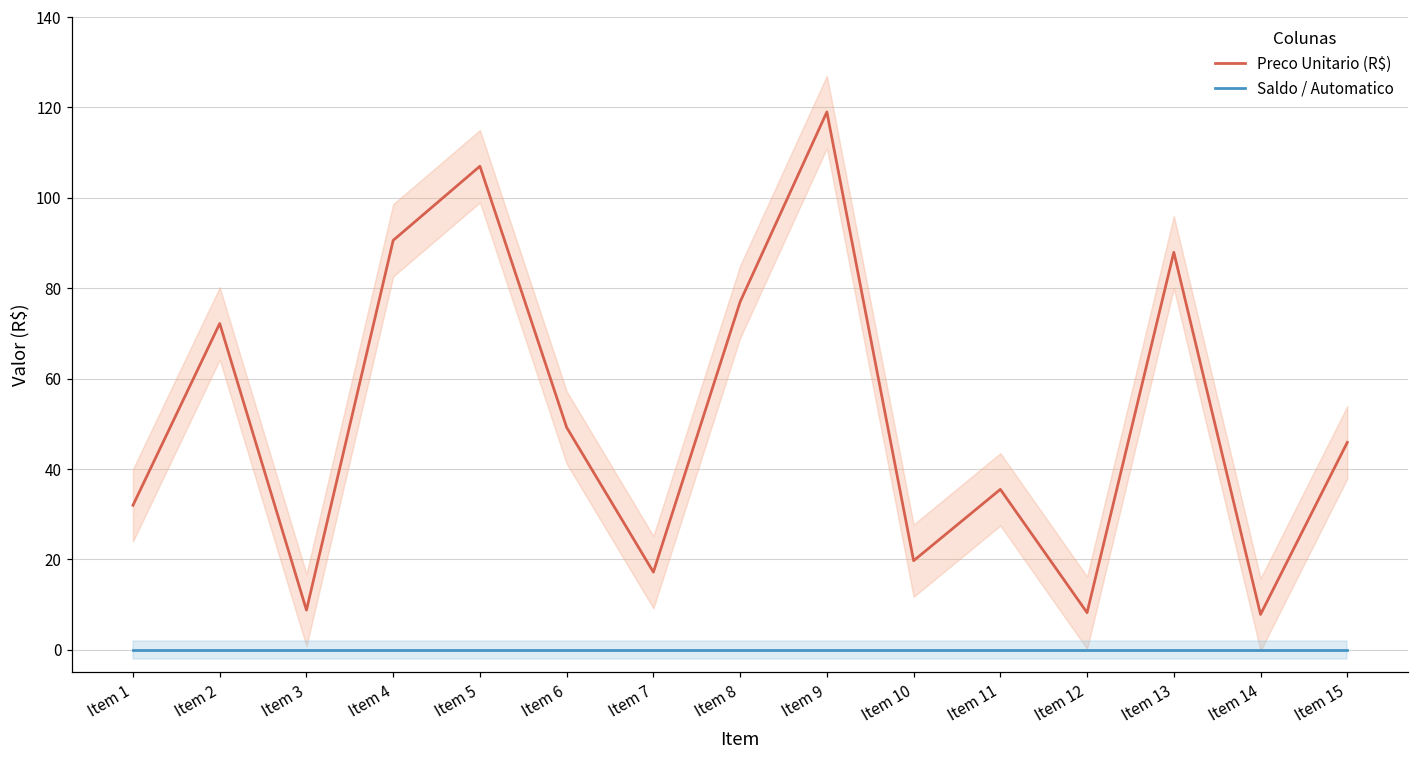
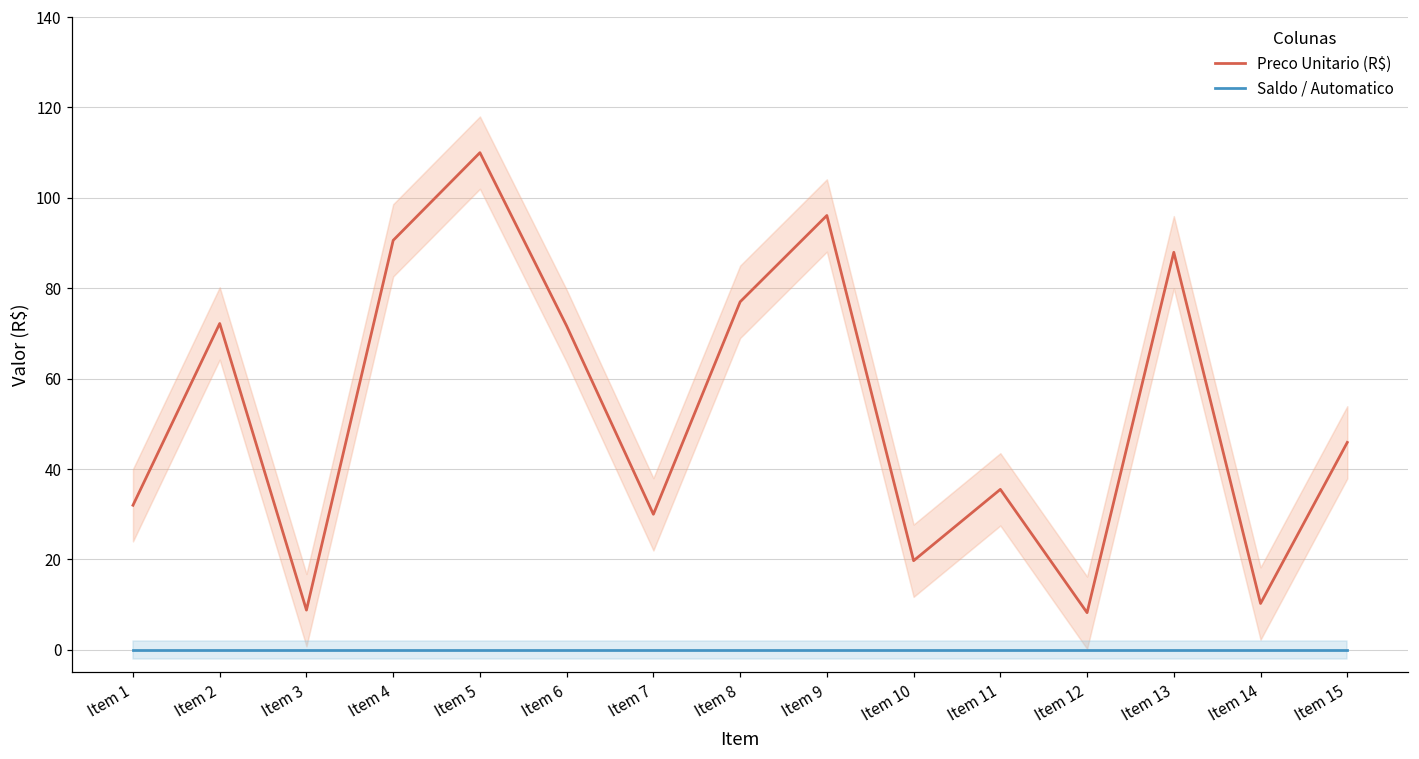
  {
    "Preco Unitario (R$)": {
      "Item 1": 32,
      "Item 2": 72,
      "Item 3": 9,
      "Item 4": 91,
-     "Item 5": 107,
-     "Item 6": 49,
-     "Item 7": 17,
+     "Item 5": 110,
+     "Item 6": 72,
+     "Item 7": 30,
      "Item 8": 77,
-     "Item 9": 119,
+     "Item 9": 96,
      "Item 10": 20,
      "Item 11": 36,
      "Item 12": 8,
      "Item 13": 88,
-     "Item 14": 8,
+     "Item 14": 10,
      "Item 15": 46
    },
    "Saldo / Automatico": {
      "Item 1": 0,
      "Item 2": 0,
      "Item 3": 0,
      "Item 4": 0,
      "Item 5": 0,
      "Item 6": 0,
      "Item 7": 0,
      "Item 8": 0,
      "Item 9": 0,
      "Item 10": 0,
      "Item 11": 0,
      "Item 12": 0,
      "Item 13": 0,
      "Item 14": 0,
      "Item 15": 0
    }
  }
